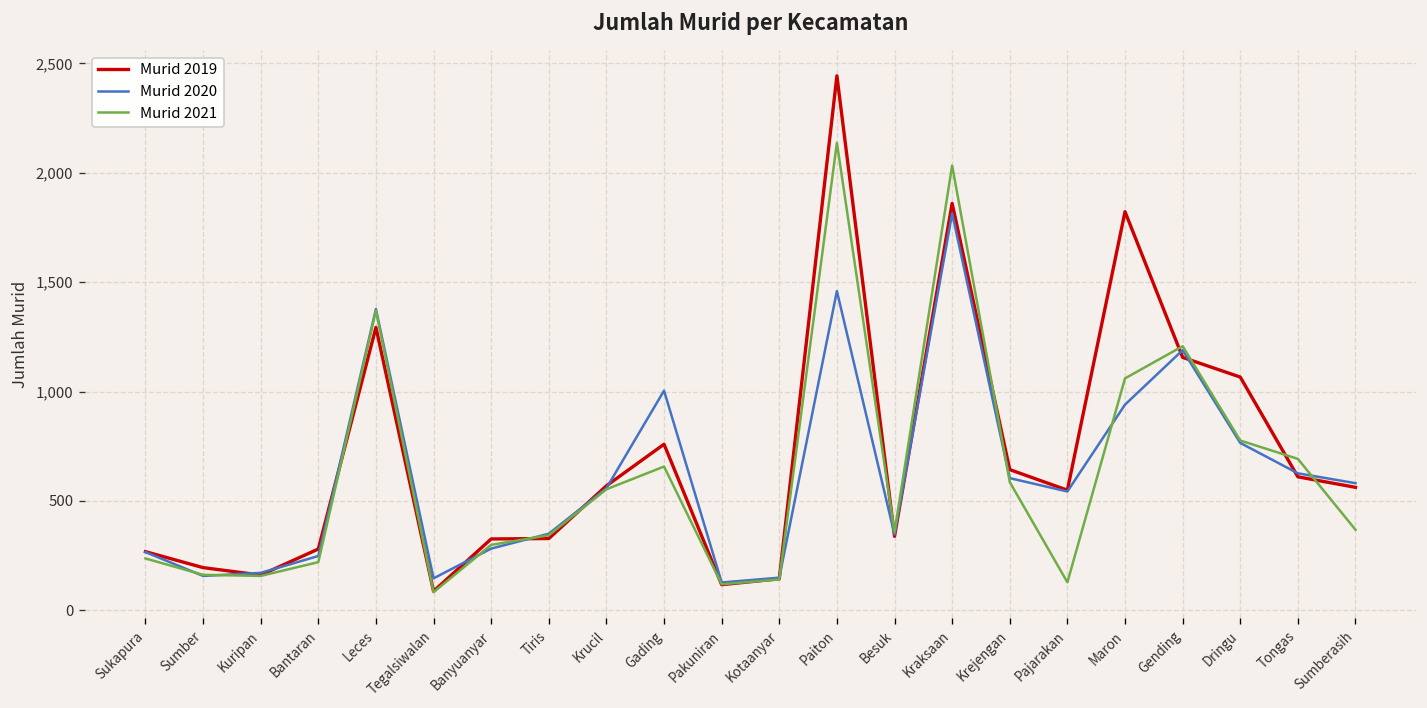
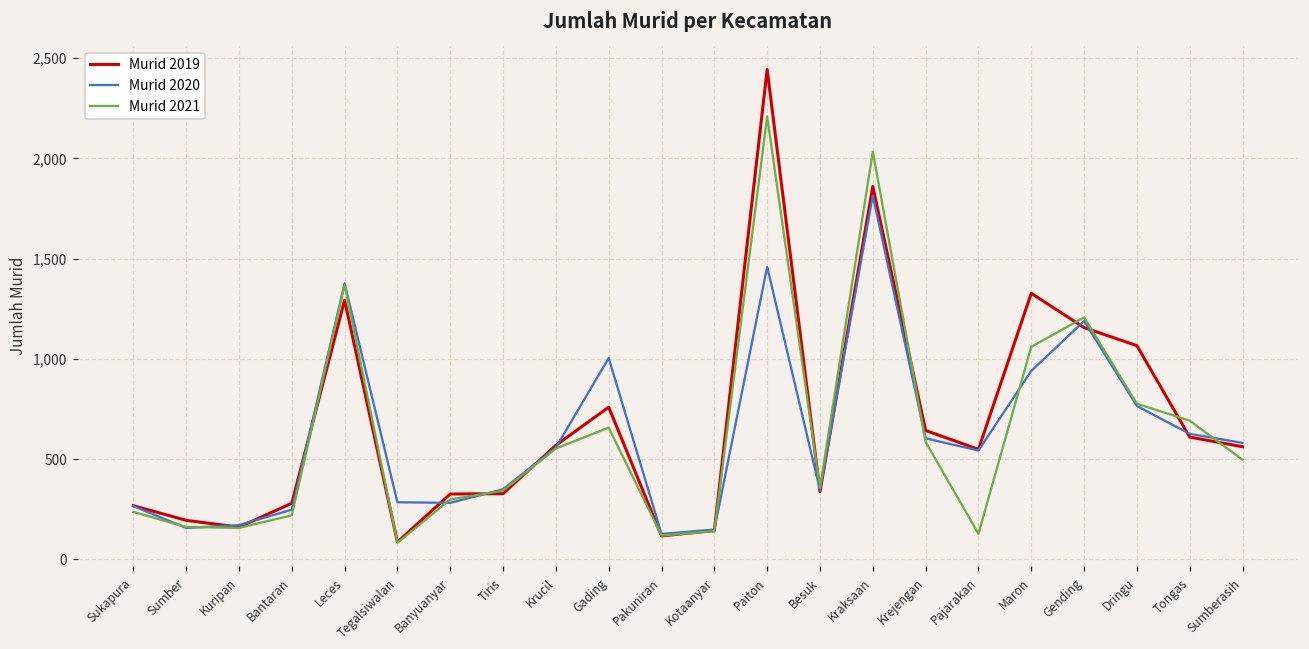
  {
    "Murid 2019": {
      "Sumber": "200",
      "Bantaran": "280",
      "Leces": "1,290",
      "Banyuanyar": "330",
      "Tiris": "330",
      "Gading": "760",
      "Paiton": "2,440",
      "Kraksaan": "1,860",
      "Krejengan": "640",
-     "Maron": "1,820",
+     "Maron": "1,330",
      "Gending": "1,160",
      "Dringu": "1,070",
      "Tongas": "610",
      "Sumberasih": "560"
    },
    "Murid 2020": {
      "Bantaran": "250",
-     "Tegalsiwalan": "150",
+     "Tegalsiwalan": "290",
      "Banyuanyar": "280",
      "Gading": "1,000",
      "Paiton": "1,460",
      "Kraksaan": "1,810",
      "Krejengan": "600",
      "Maron": "940",
      "Gending": "1,190",
      "Tongas": "630",
      "Sumberasih": "580"
    },
    "Murid 2021": {
      "Sukapura": "240",
      "Bantaran": "220",
      "Banyuanyar": "300",
      "Gading": "660",
-     "Paiton": "2,140",
+     "Paiton": "2,210",
      "Kraksaan": "2,030",
      "Krejengan": "590",
      "Pajarakan": "130",
      "Maron": "1,060",
      "Gending": "1,210",
      "Tongas": "690",
-     "Sumberasih": "370"
+     "Sumberasih": "500"
    }
  }
